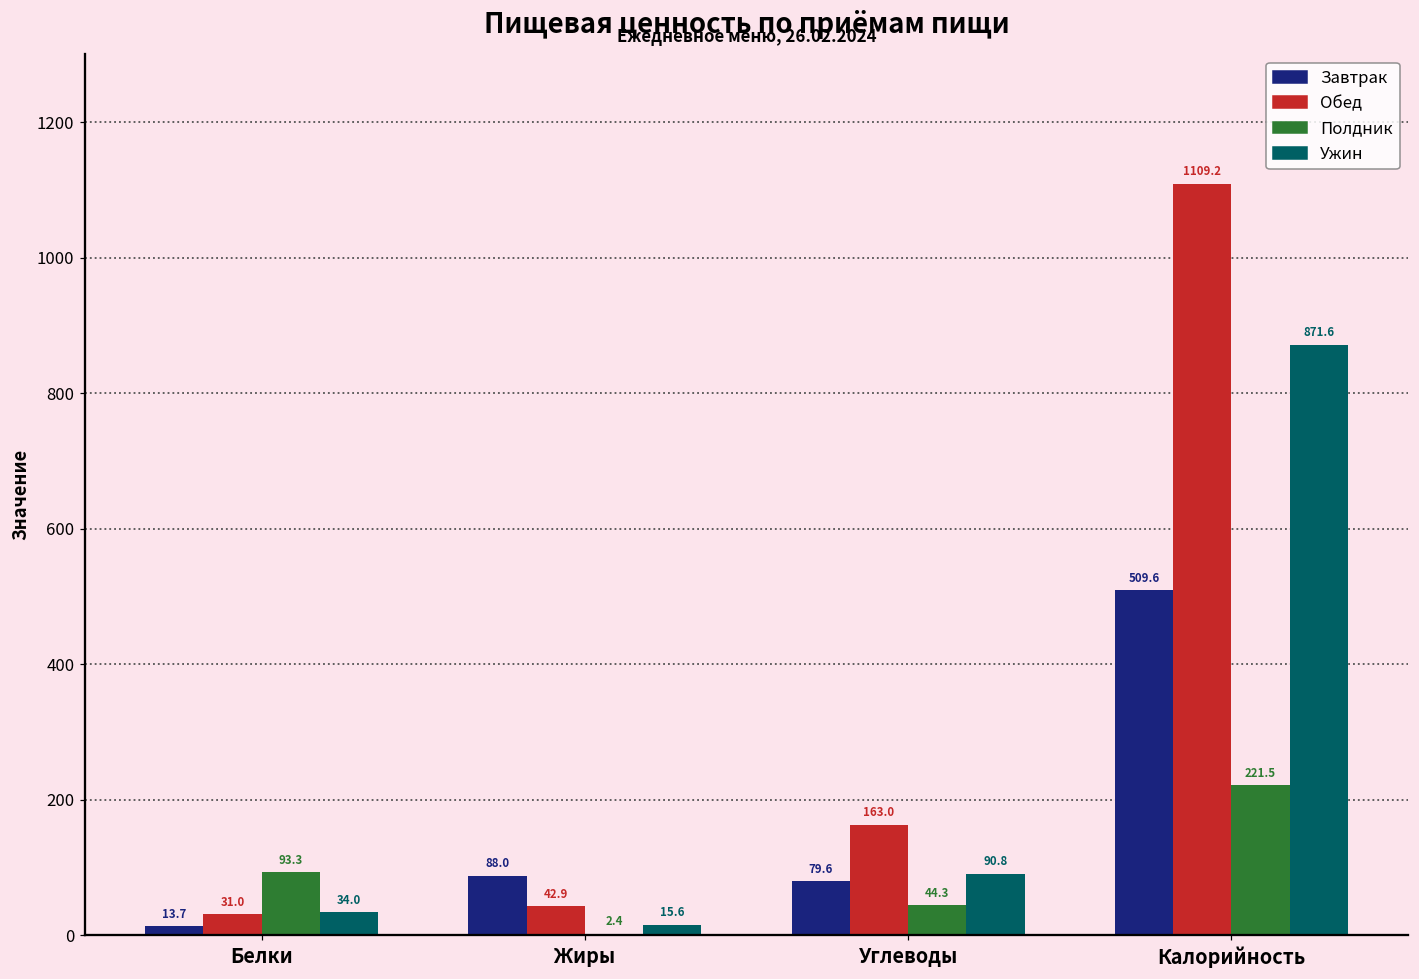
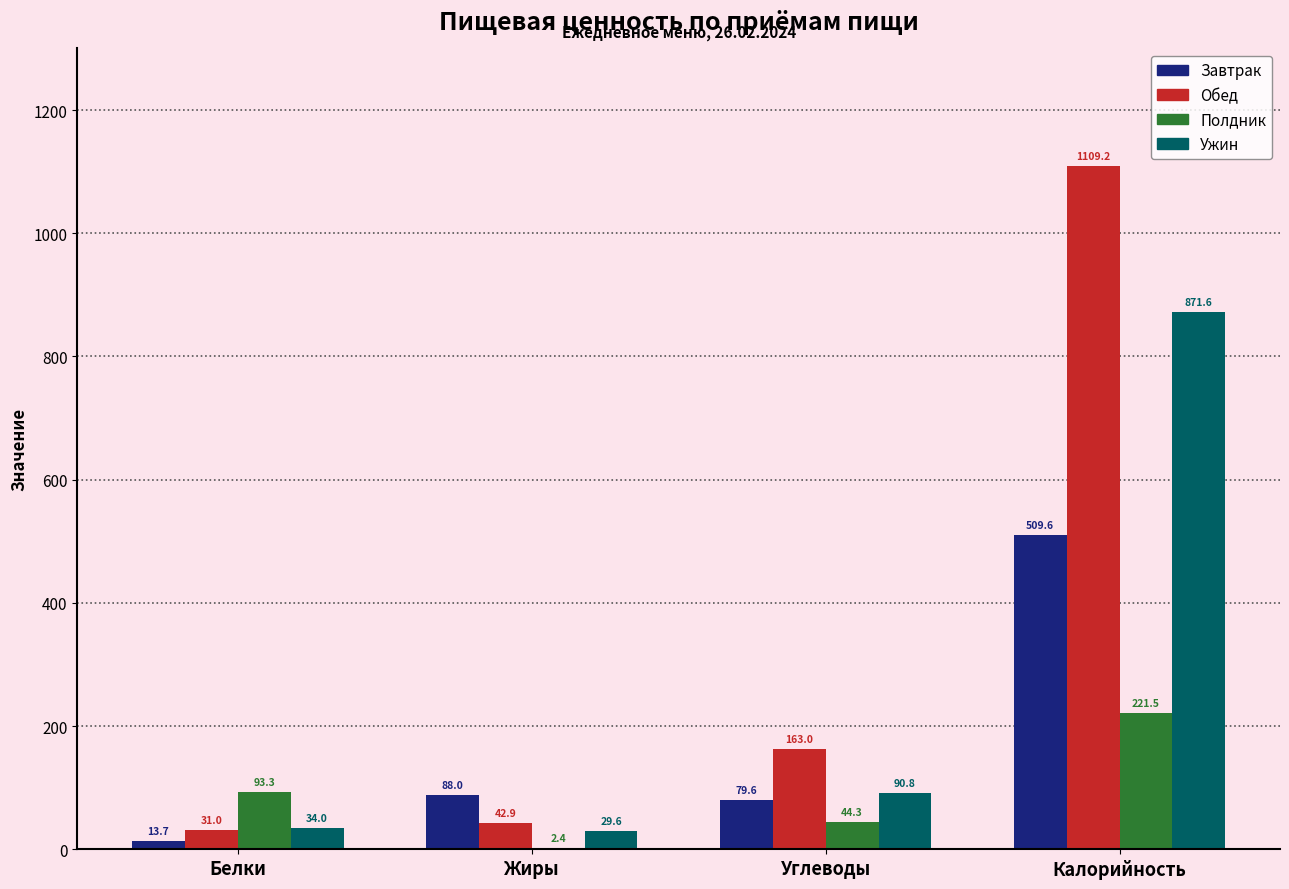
  {
    "Завтрак": {
      "Белки": 13.7,
      "Жиры": 88.0,
      "Углеводы": 79.6,
      "Калорийность": 509.6
    },
    "Обед": {
      "Белки": 31.0,
      "Жиры": 42.9,
      "Углеводы": 163.0,
      "Калорийность": 1109.2
    },
    "Полдник": {
      "Белки": 93.3,
      "Жиры": 2.4,
      "Углеводы": 44.3,
      "Калорийность": 221.5
    },
    "Ужин": {
      "Белки": 34.0,
-     "Жиры": 15.6,
+     "Жиры": 29.6,
      "Углеводы": 90.8,
      "Калорийность": 871.6
    }
  }
